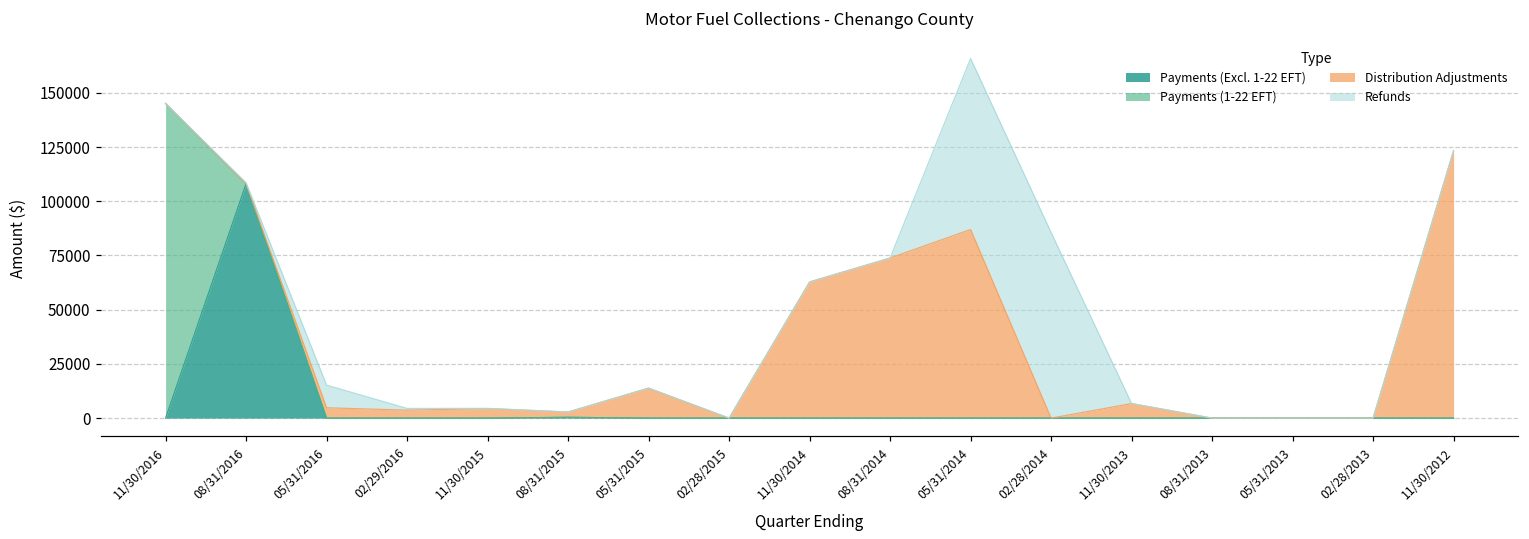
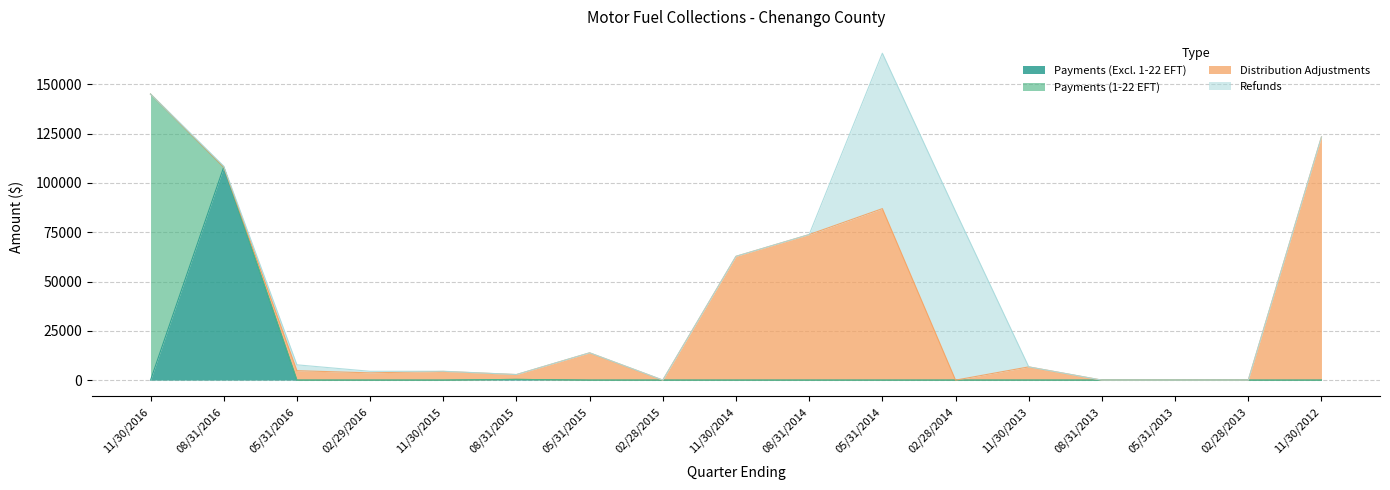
  {
    "Distribution Adjustments": {
      "05/31/2016": 5000,
      "05/31/2014": 87000
    },
    "Refunds": {
-     "05/31/2016": 10000,
+     "05/31/2016": 3000,
      "05/31/2014": 79000,
      "02/28/2014": 86000
    }
  }
